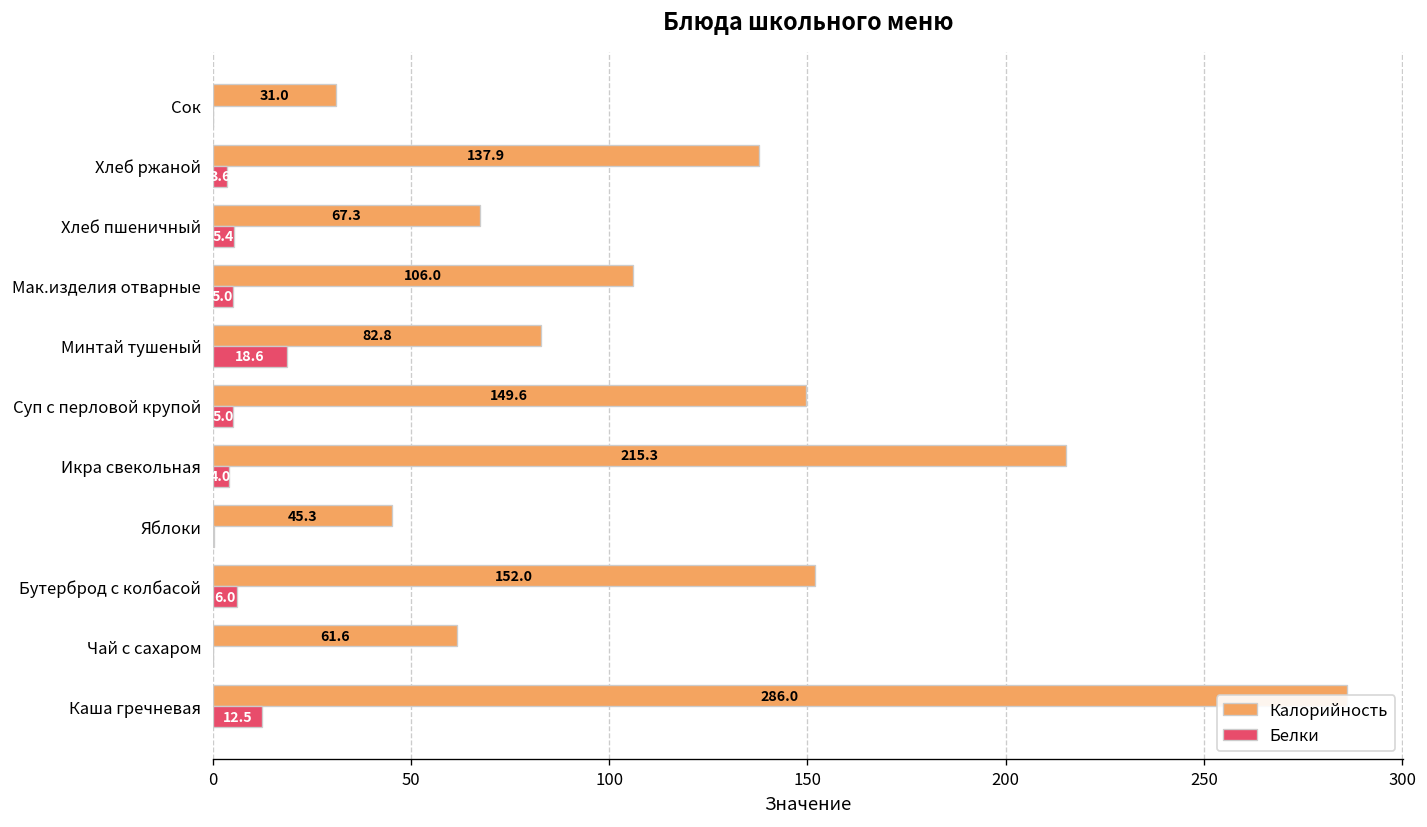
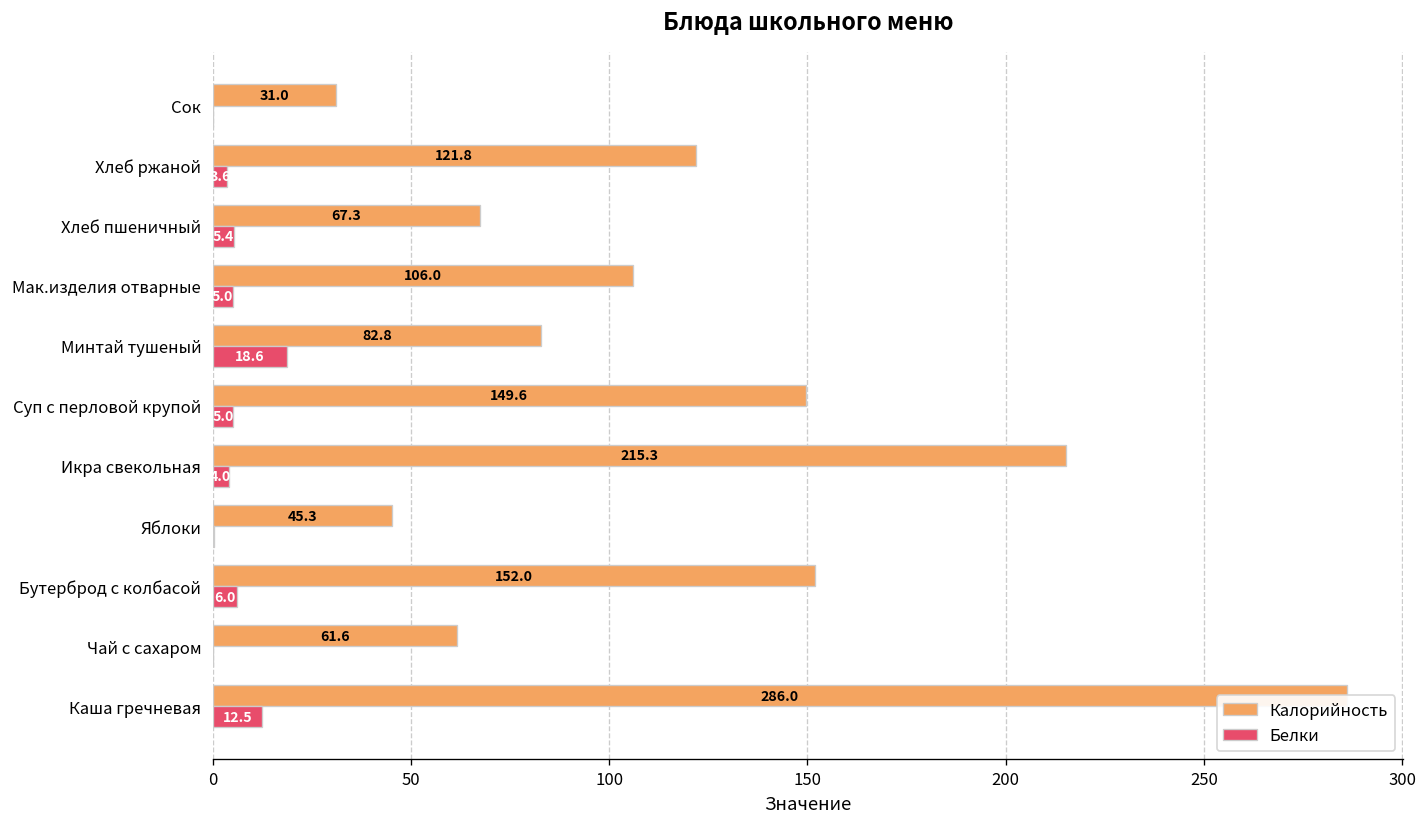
  {
    "Калорийность": {
      "Сок": 31.0,
-     "Хлеб ржаной": 137.9,
+     "Хлеб ржаной": 121.8,
      "Хлеб пшеничный": 67.3,
      "Мак.изделия отварные": 106.0,
      "Минтай тушеный": 82.8,
      "Суп с перловой крупой": 149.6,
      "Икра свекольная": 215.3,
      "Яблоки": 45.3,
      "Бутерброд с колбасой": 152.0,
      "Чай с сахаром": 61.6
    },
    "Белки": {
      "Хлеб ржаной": 3.6,
      "Хлеб пшеничный": 5.4,
      "Мак.изделия отварные": 5.0,
      "Минтай тушеный": 18.6,
      "Суп с перловой крупой": 5.0,
      "Икра свекольная": 4.0,
      "Бутерброд с колбасой": 6.0,
      "Каша гречневая": 12.5
    }
  }
